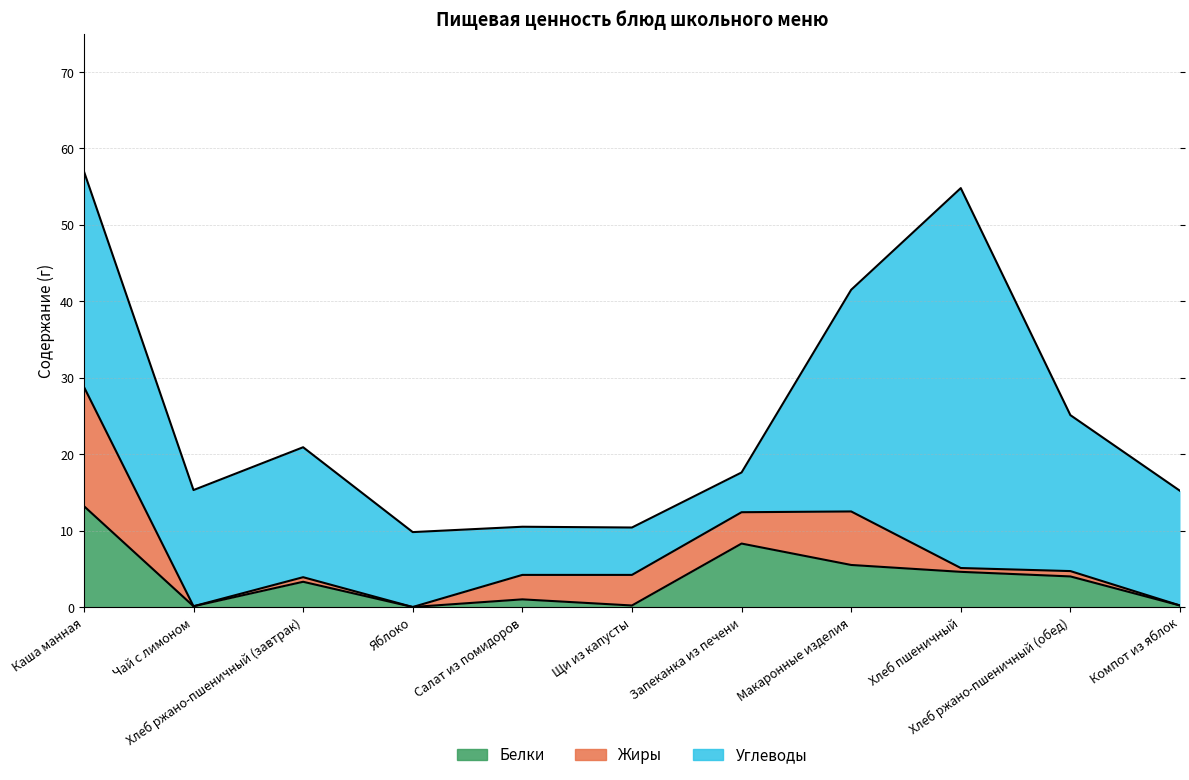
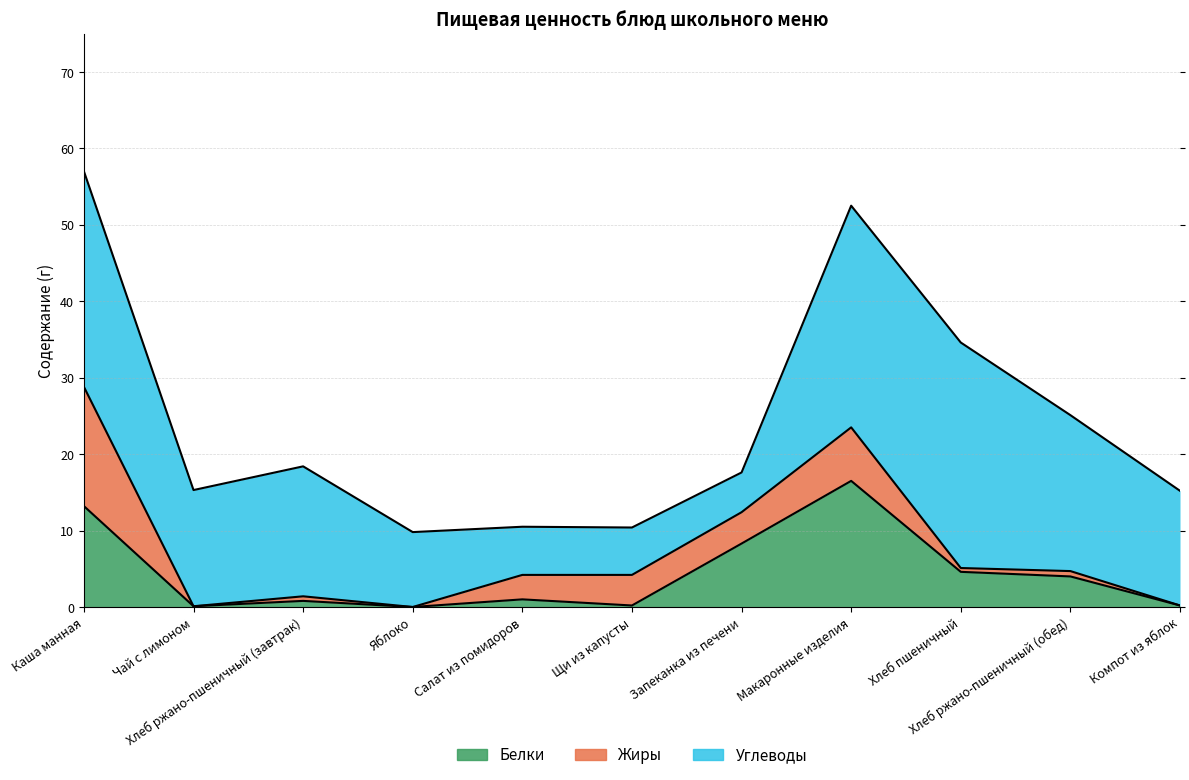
  {
    "Белки": {
      "Каша манная": 13,
-     "Хлеб ржано-пшеничный (завтрак)": 3,
+     "Хлеб ржано-пшеничный (завтрак)": 1,
      "Салат из помидоров": 1,
      "Щи из капусты": 0,
      "Запеканка из печени": 8,
-     "Макаронные изделия": 6,
+     "Макаронные изделия": 17,
      "Хлеб пшеничный": 5,
      "Хлеб ржано-пшеничный (обед)": 4
    },
    "Жиры": {
      "Каша манная": 16,
      "Хлеб ржано-пшеничный (завтрак)": 1,
      "Салат из помидоров": 3,
      "Щи из капусты": 4,
      "Запеканка из печени": 4,
      "Макаронные изделия": 7,
      "Хлеб пшеничный": 1,
      "Хлеб ржано-пшеничный (обед)": 1
    },
    "Углеводы": {
      "Каша манная": 28,
      "Чай с лимоном": 15,
      "Хлеб ржано-пшеничный (завтрак)": 17,
      "Яблоко": 10,
      "Салат из помидоров": 6,
      "Щи из капусты": 6,
      "Запеканка из печени": 5,
      "Макаронные изделия": 29,
-     "Хлеб пшеничный": 50,
+     "Хлеб пшеничный": 30,
      "Хлеб ржано-пшеничный (обед)": 20,
      "Компот из яблок": 15
    }
  }
